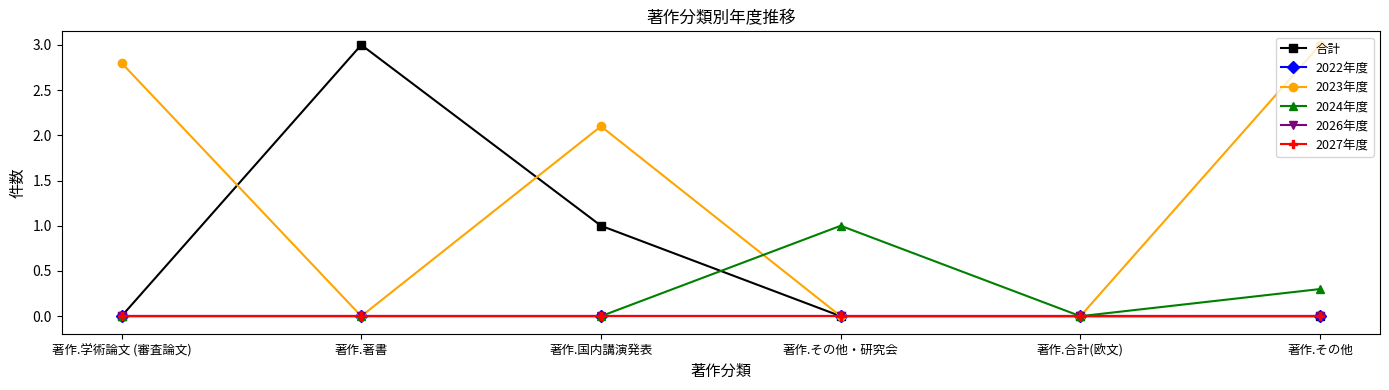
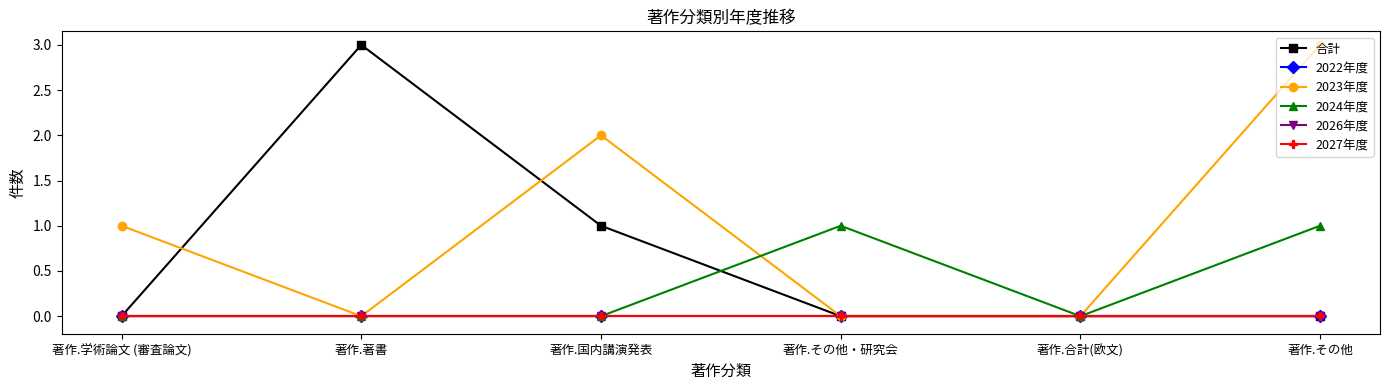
  {
    "合計": {
      "著作.著書": 3.0,
      "著作.国内講演発表": 1.0
    },
    "2023年度": {
-     "著作.学術論文 (審査論文)": 2.8,
-     "著作.国内講演発表": 2.1
+     "著作.学術論文 (審査論文)": 1.0,
+     "著作.国内講演発表": 2.0
    },
    "2024年度": {
      "著作.その他・研究会": 1.0,
-     "著作.その他": 0.3
+     "著作.その他": 1.0
    }
  }
